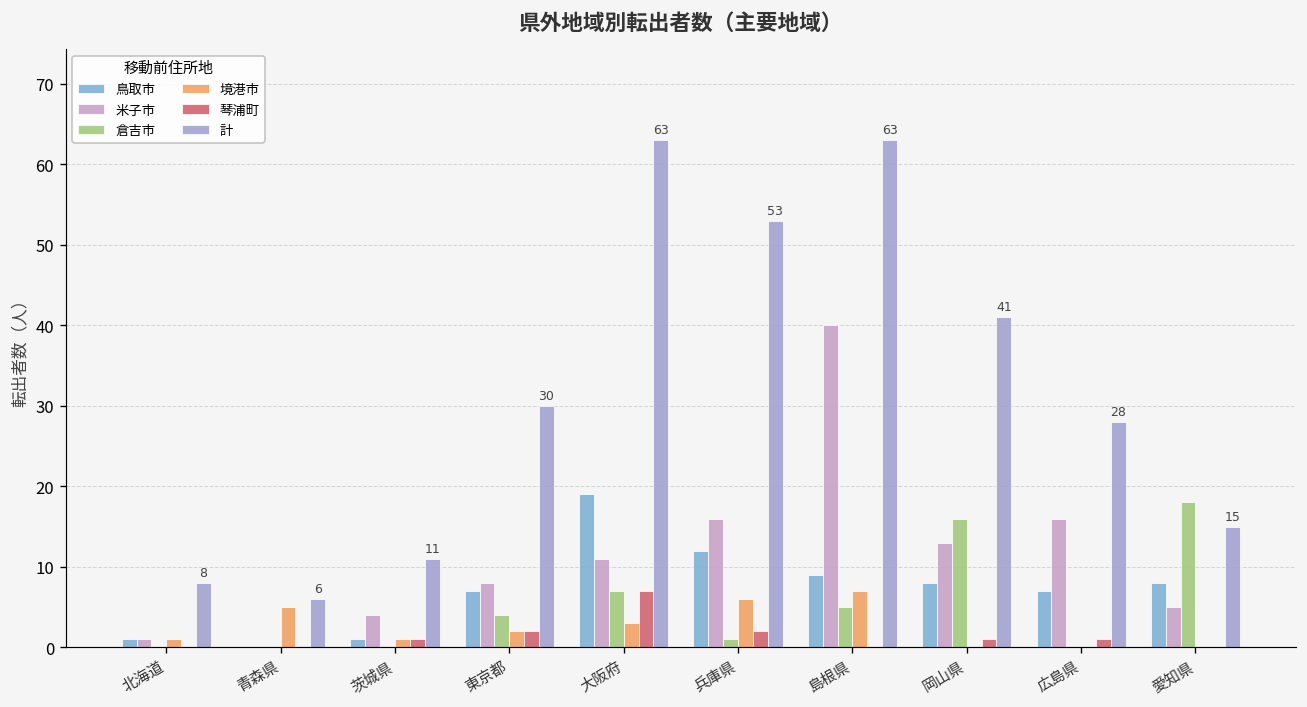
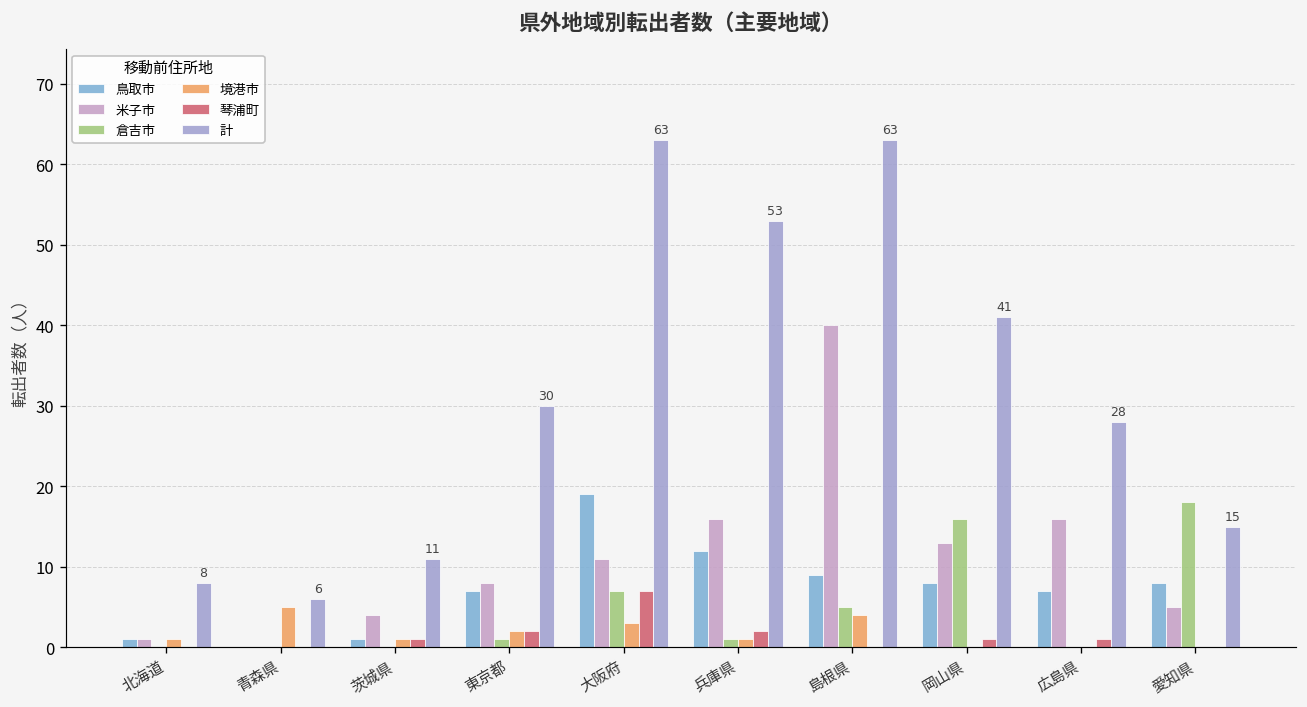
  {
    "倉吉市": {
      "北海道": 0,
      "青森県": 0,
      "茨城県": 0,
-     "東京都": 4,
+     "東京都": 1,
      "大阪府": 7,
      "兵庫県": 1,
      "島根県": 5,
      "岡山県": 16,
      "広島県": 0,
      "愛知県": 18
    },
    "境港市": {
      "北海道": 1,
      "青森県": 5,
      "茨城県": 1,
      "東京都": 2,
      "大阪府": 3,
-     "兵庫県": 6,
-     "島根県": 7,
+     "兵庫県": 1,
+     "島根県": 4,
      "岡山県": 0,
      "広島県": 0,
      "愛知県": 0
    },
    "琴浦町": {
      "北海道": 0,
      "青森県": 0,
      "茨城県": 1,
      "東京都": 2,
      "大阪府": 7,
      "兵庫県": 2,
      "島根県": 0,
      "岡山県": 1,
      "広島県": 1,
      "愛知県": 0
    }
  }
